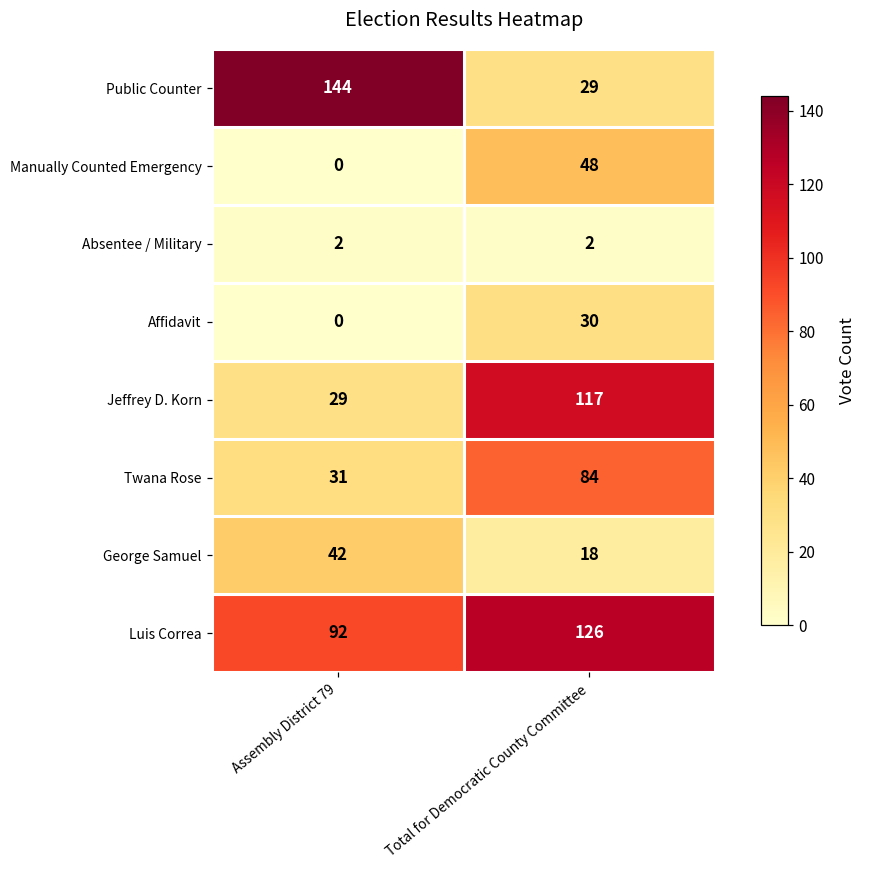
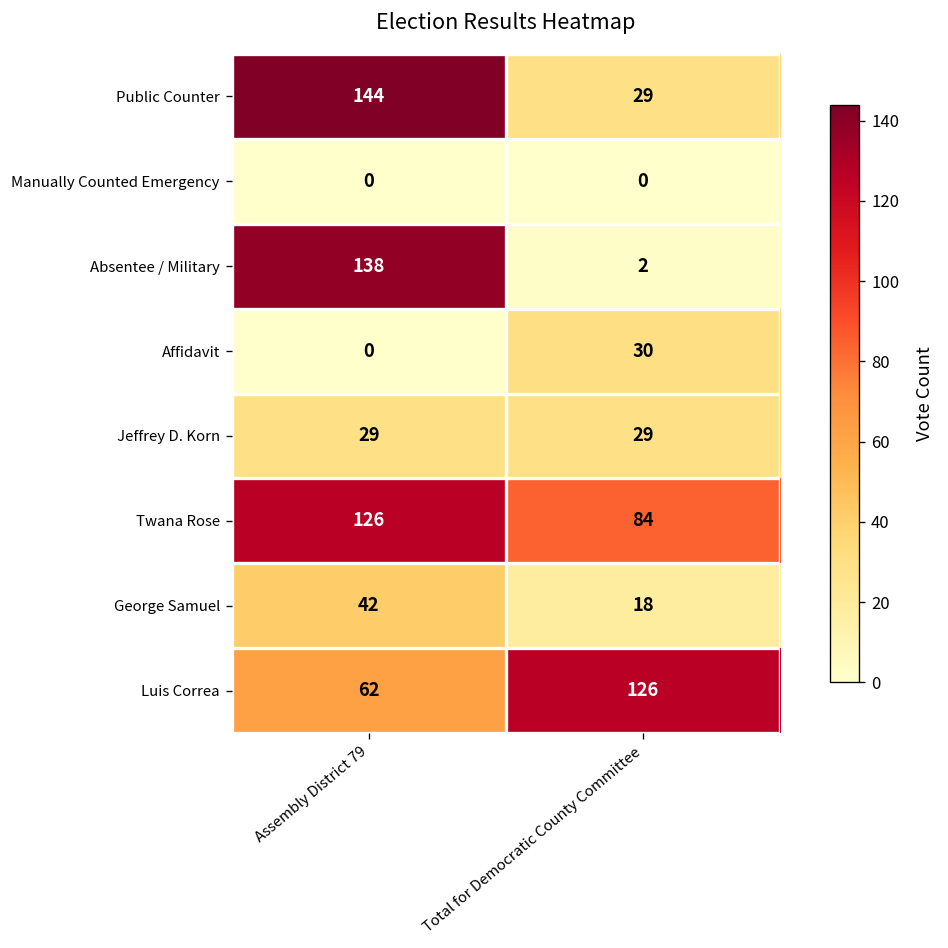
  {
    "Public Counter": {
      "Assembly District 79": 144,
      "Total for Democratic County Committee": 29
    },
    "Manually Counted Emergency": {
      "Assembly District 79": 0,
-     "Total for Democratic County Committee": 48
+     "Total for Democratic County Committee": 0
    },
    "Absentee / Military": {
-     "Assembly District 79": 2,
+     "Assembly District 79": 138,
      "Total for Democratic County Committee": 2
    },
    "Affidavit": {
      "Assembly District 79": 0,
      "Total for Democratic County Committee": 30
    },
    "Jeffrey D. Korn": {
      "Assembly District 79": 29,
-     "Total for Democratic County Committee": 117
+     "Total for Democratic County Committee": 29
    },
    "Twana Rose": {
-     "Assembly District 79": 31,
+     "Assembly District 79": 126,
      "Total for Democratic County Committee": 84
    },
    "George Samuel": {
      "Assembly District 79": 42,
      "Total for Democratic County Committee": 18
    },
    "Luis Correa": {
-     "Assembly District 79": 92,
+     "Assembly District 79": 62,
      "Total for Democratic County Committee": 126
    }
  }
